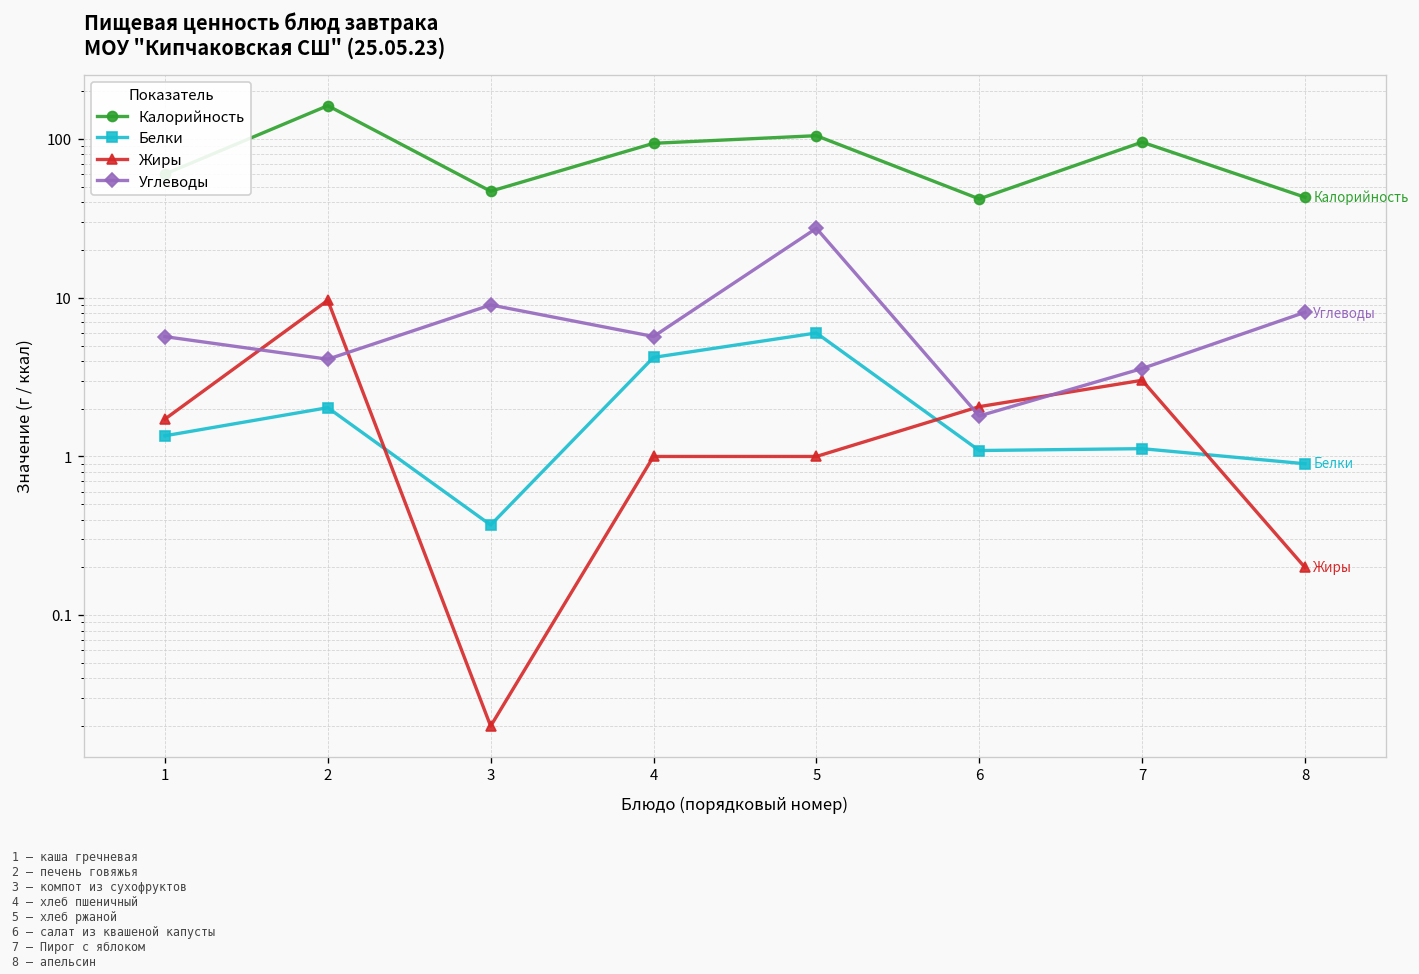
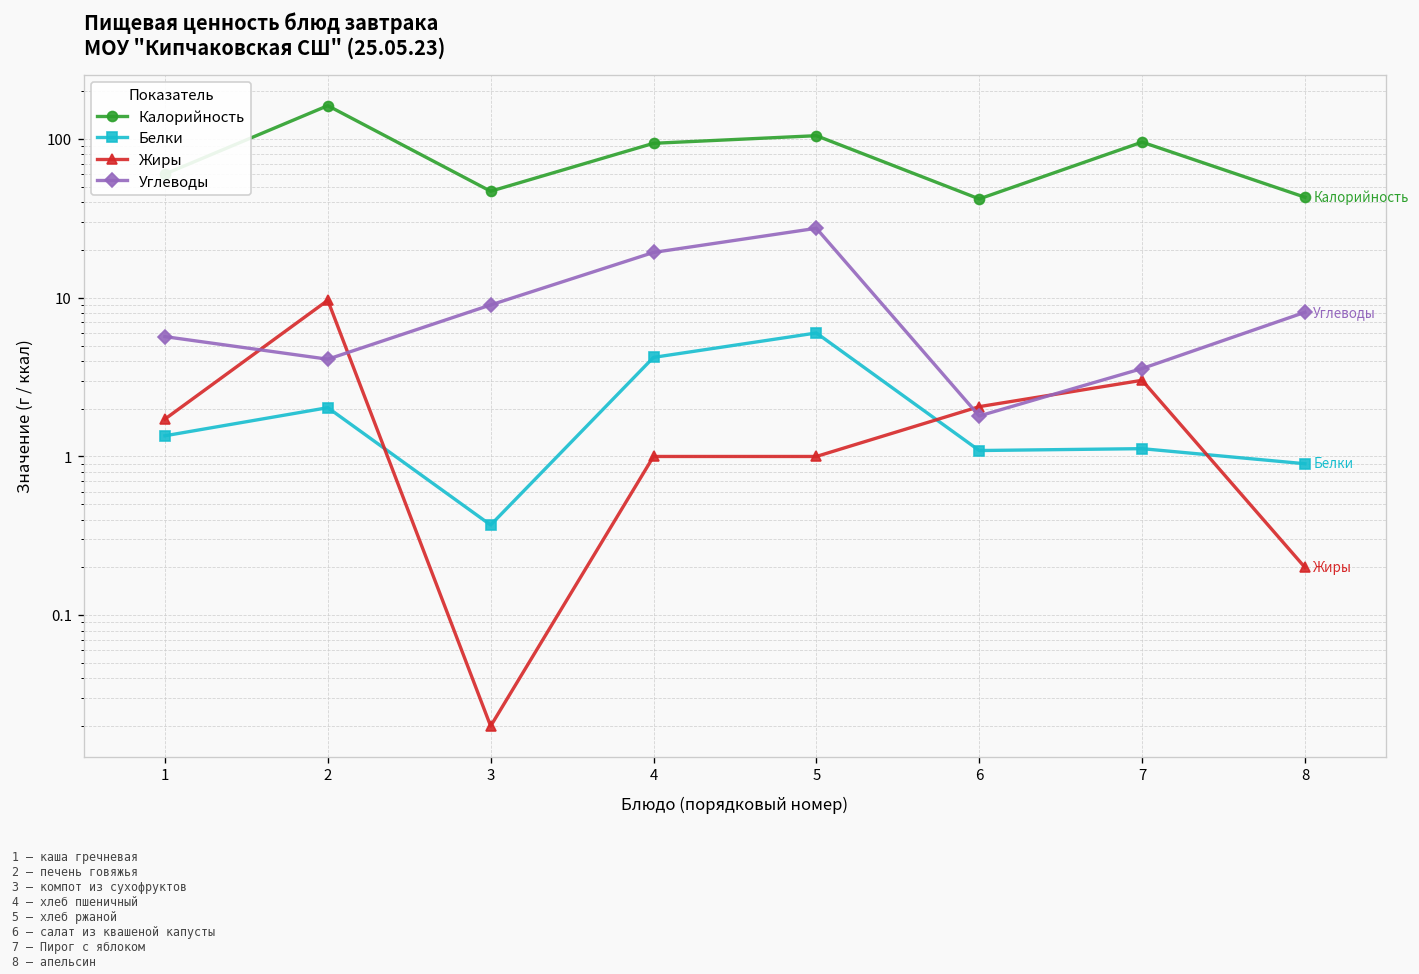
  {
    "Калорийность": {
      "2": 160,
      "3": 47,
      "4": 90,
      "5": 110,
      "6": 42,
      "7": 100,
      "8": 43
    },
    "Белки": {
      "1": 1.4,
      "2": 2.0,
      "3": 0.37,
      "4": 4.2,
      "5": 6,
      "6": 1.1,
      "7": 1.1,
      "8": 0.9
    },
    "Жиры": {
      "1": 1.7,
      "2": 10,
      "3": 0.020,
      "4": 1.0,
      "5": 1.0,
      "6": 2.1,
      "7": 3.0,
      "8": 0.2
    },
    "Углеводы": {
      "1": 5.7,
      "2": 4.1,
      "3": 9,
-     "4": 5.7,
+     "4": 19,
      "5": 27,
      "6": 1.8,
      "7": 3.6,
      "8": 8
    }
  }
